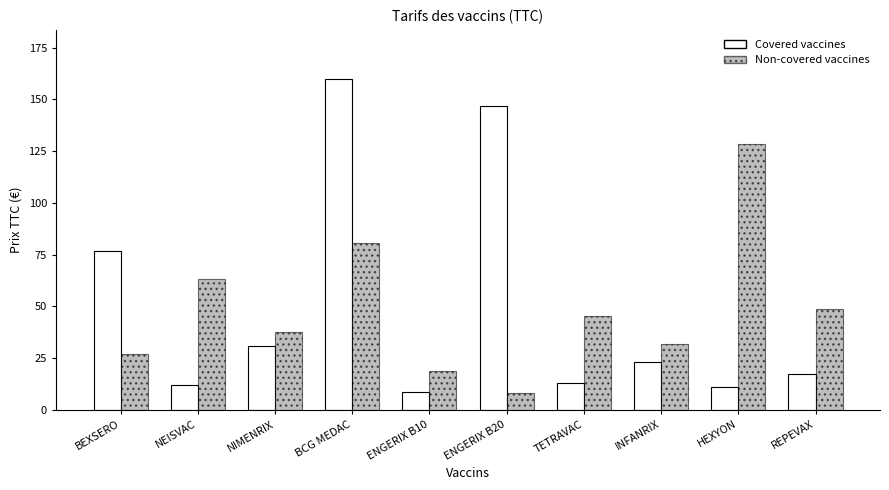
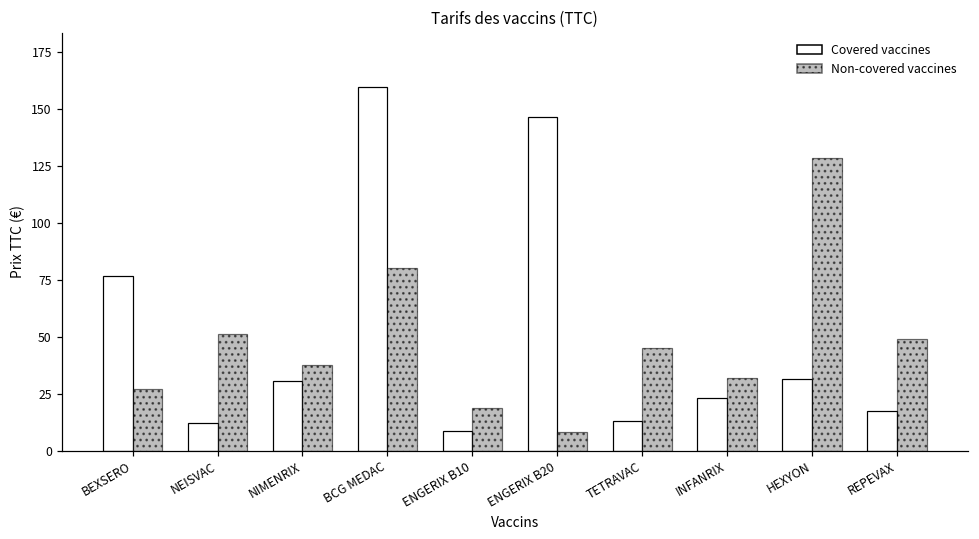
  {
    "Covered vaccines": {
      "BEXSERO": 77,
      "NEISVAC": 12,
      "NIMENRIX": 31,
      "BCG MEDAC": 160,
      "ENGERIX B10": 9,
      "ENGERIX B20": 147,
      "TETRAVAC": 13,
      "INFANRIX": 23,
-     "HEXYON": 11,
+     "HEXYON": 31,
      "REPEVAX": 18
    },
    "Non-covered vaccines": {
      "BEXSERO": 27,
-     "NEISVAC": 63,
+     "NEISVAC": 52,
      "NIMENRIX": 38,
      "BCG MEDAC": 80,
      "ENGERIX B10": 19,
      "ENGERIX B20": 8,
      "TETRAVAC": 45,
      "INFANRIX": 32,
      "HEXYON": 129,
      "REPEVAX": 49
    }
  }
